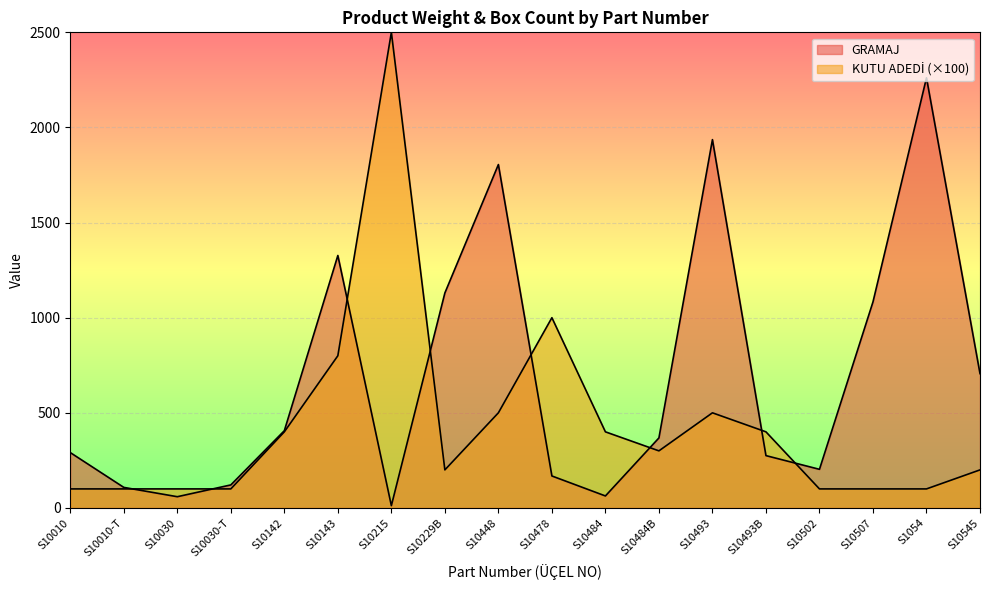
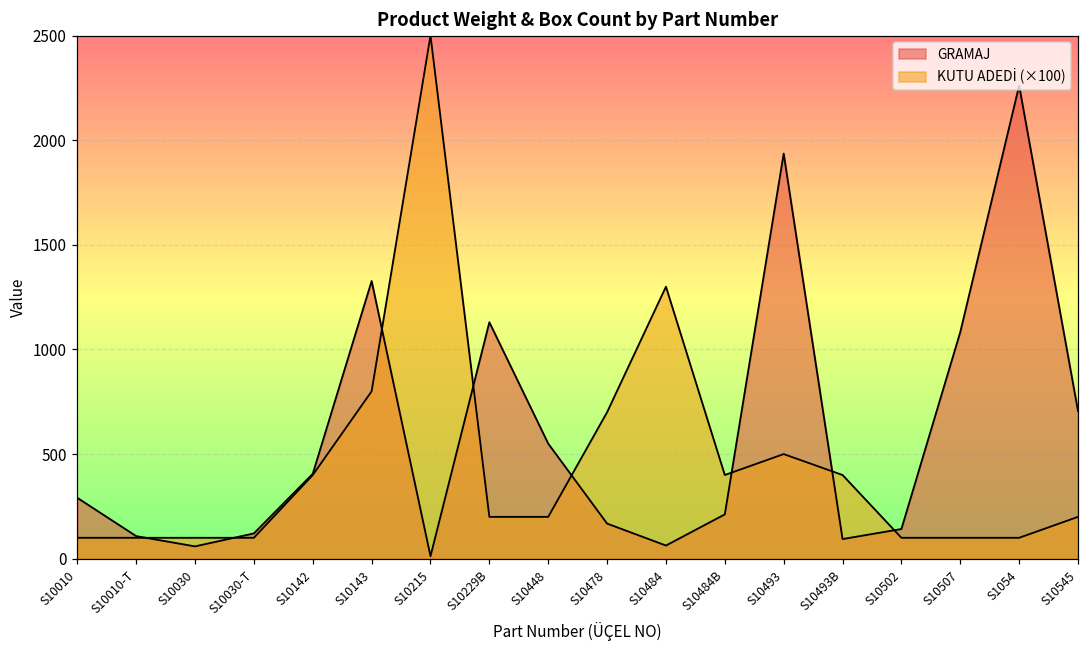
  {
    "GRAMAJ": {
      "S10010": 290,
      "S10030": 60,
      "S10030-T": 120,
      "S10143": 1330,
      "S10215": 10,
      "S10229B": 1130,
-     "S10448": 1810,
+     "S10448": 550,
      "S10478": 170,
      "S10484": 60,
-     "S10484B": 370,
+     "S10484B": 210,
      "S10493": 1940,
-     "S10493B": 280,
-     "S10502": 200,
+     "S10493B": 90,
+     "S10502": 140,
      "S10507": 1080,
      "S10545": 710
    },
    "KUTU ADEDİ (×100)": {
      "S10010": 100,
      "S10030": 100,
      "S10030-T": 100,
      "S10143": 800,
      "S10215": 2500,
      "S10229B": 200,
-     "S10448": 500,
-     "S10478": 1000,
-     "S10484": 400,
-     "S10484B": 300,
+     "S10448": 200,
+     "S10478": 700,
+     "S10484": 1300,
+     "S10484B": 400,
      "S10493": 500,
      "S10493B": 400,
      "S10502": 100,
      "S10507": 100,
      "S1054": 100,
      "S10545": 200
    }
  }
